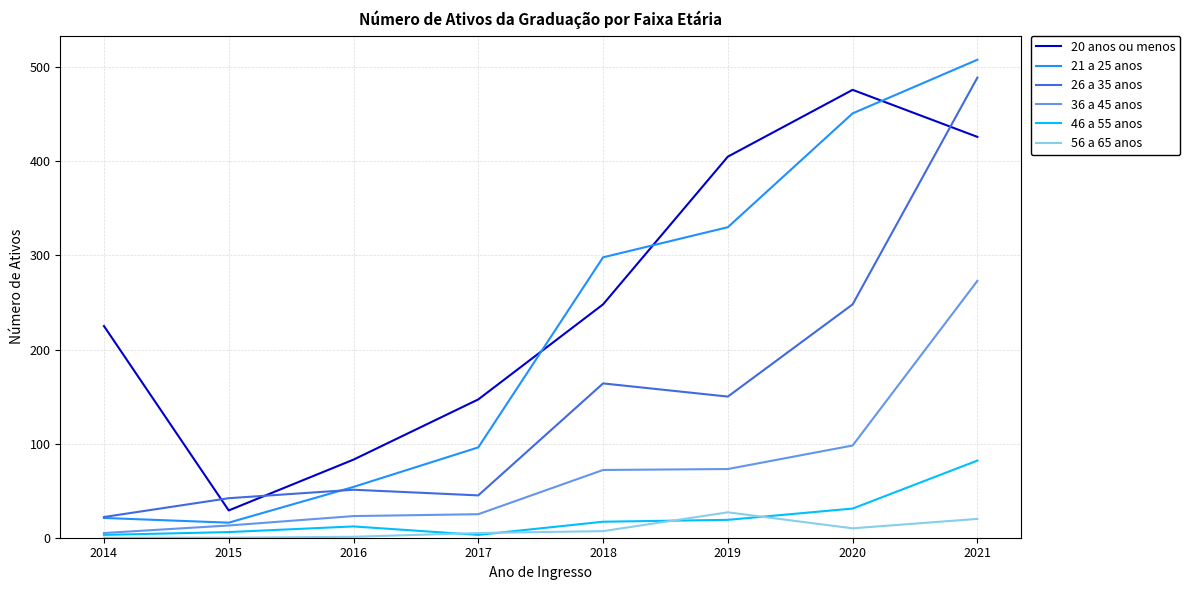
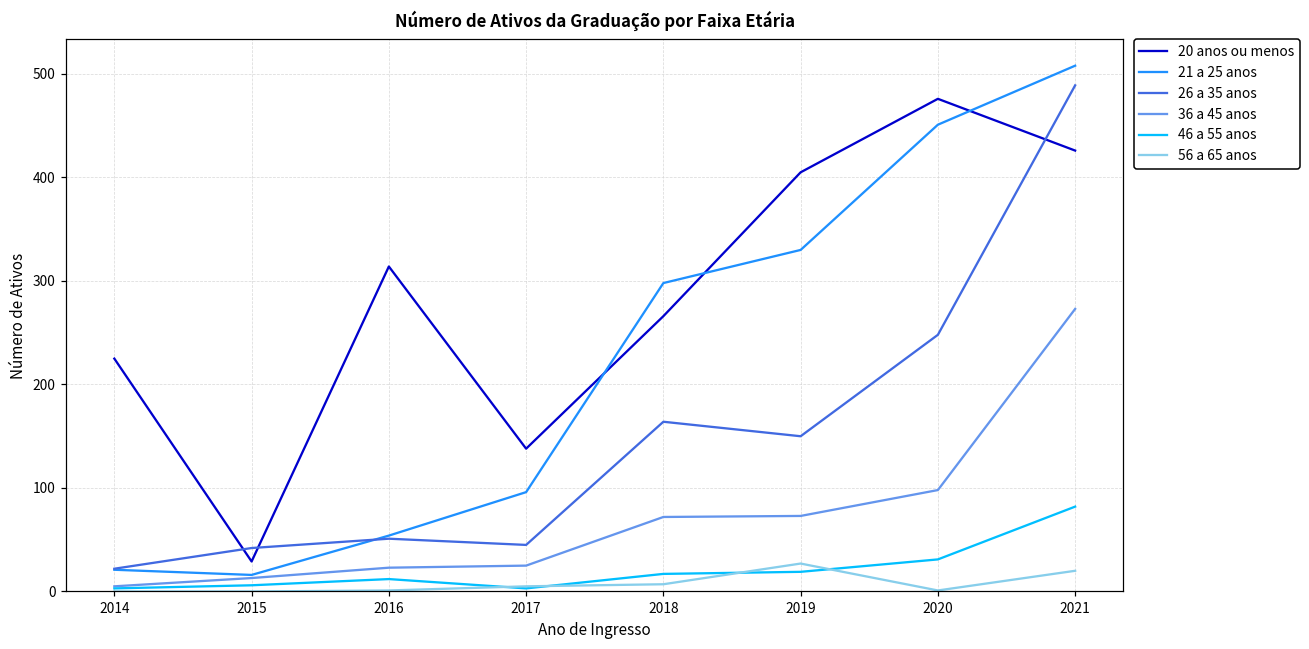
  {
    "20 anos ou menos": {
      "2014": 230,
      "2015": 30,
-     "2016": 80,
-     "2017": 150,
-     "2018": 250,
+     "2016": 310,
+     "2017": 140,
+     "2018": 270,
      "2019": 410,
      "2020": 480,
      "2021": 430
    },
    "56 a 65 anos": {
      "2014": 0,
      "2015": 0,
      "2016": 0,
      "2018": 10,
      "2019": 30,
-     "2020": 10,
+     "2020": 0,
      "2021": 20
    }
  }
